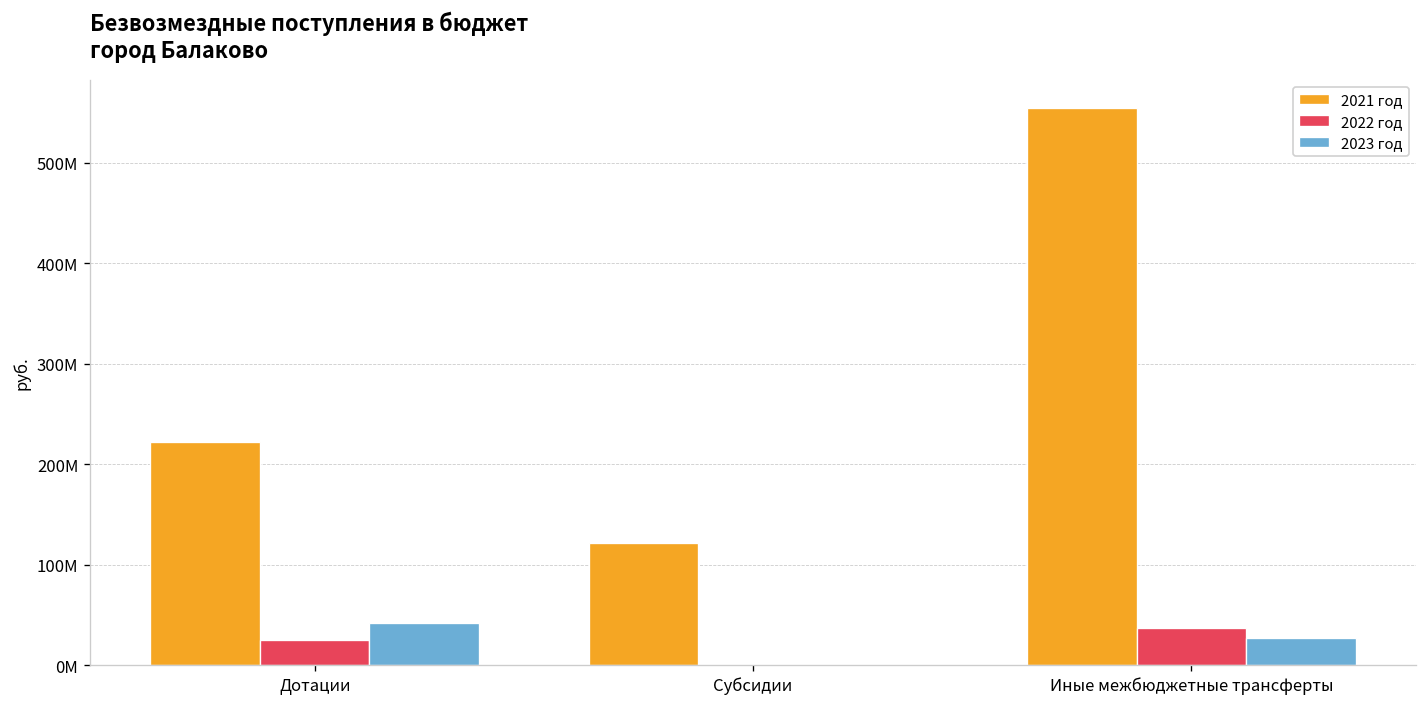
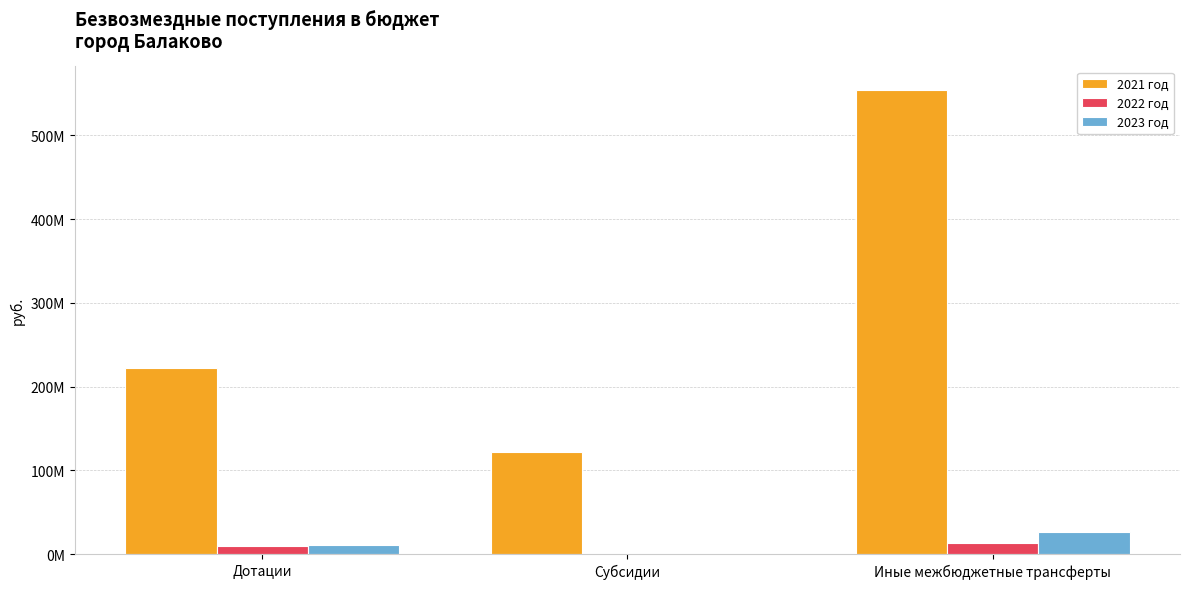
  {
    "2021 год": {
      "Дотации": 220000000,
      "Субсидии": 120000000,
      "Иные межбюджетные трансферты": 550000000
    },
    "2022 год": {
-     "Дотации": 30000000,
+     "Дотации": 10000000,
      "Субсидии": 0,
-     "Иные межбюджетные трансферты": 40000000
+     "Иные межбюджетные трансферты": 10000000
    },
    "2023 год": {
-     "Дотации": 40000000,
+     "Дотации": 10000000,
      "Субсидии": 0,
      "Иные межбюджетные трансферты": 30000000
    }
  }
